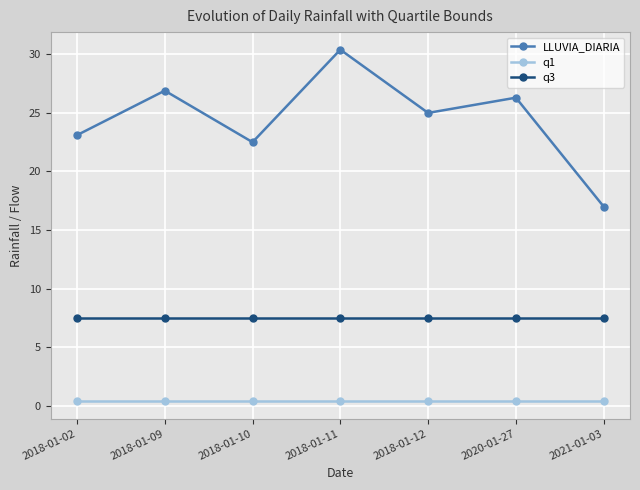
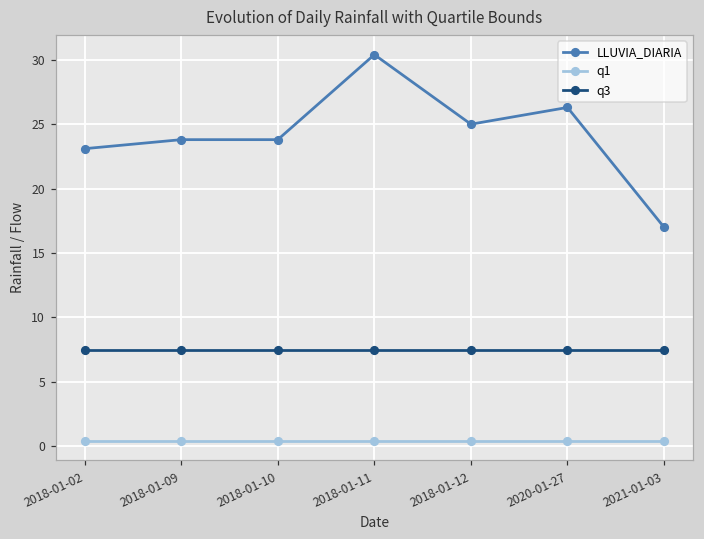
  {
    "LLUVIA_DIARIA": {
      "2018-01-02": 23.1,
-     "2018-01-09": 26.9,
-     "2018-01-10": 22.5,
+     "2018-01-09": 23.8,
+     "2018-01-10": 23.8,
      "2018-01-11": 30.4,
      "2018-01-12": 25.0,
      "2020-01-27": 26.3,
      "2021-01-03": 17.0
    },
    "q1": {
      "2018-01-02": 0.4,
      "2018-01-09": 0.4,
      "2018-01-10": 0.4,
      "2018-01-11": 0.4,
      "2018-01-12": 0.4,
      "2020-01-27": 0.4,
      "2021-01-03": 0.4
    },
    "q3": {
      "2018-01-02": 7.5,
      "2018-01-09": 7.5,
      "2018-01-10": 7.5,
      "2018-01-11": 7.5,
      "2018-01-12": 7.5,
      "2020-01-27": 7.5,
      "2021-01-03": 7.5
    }
  }
